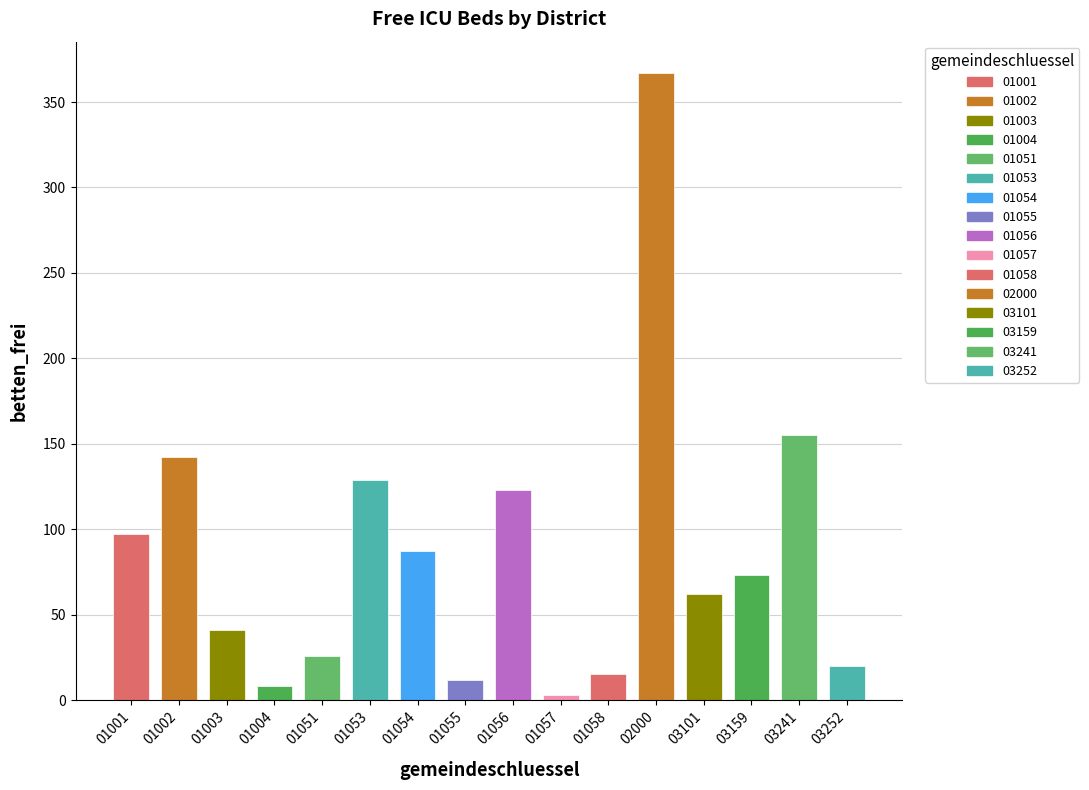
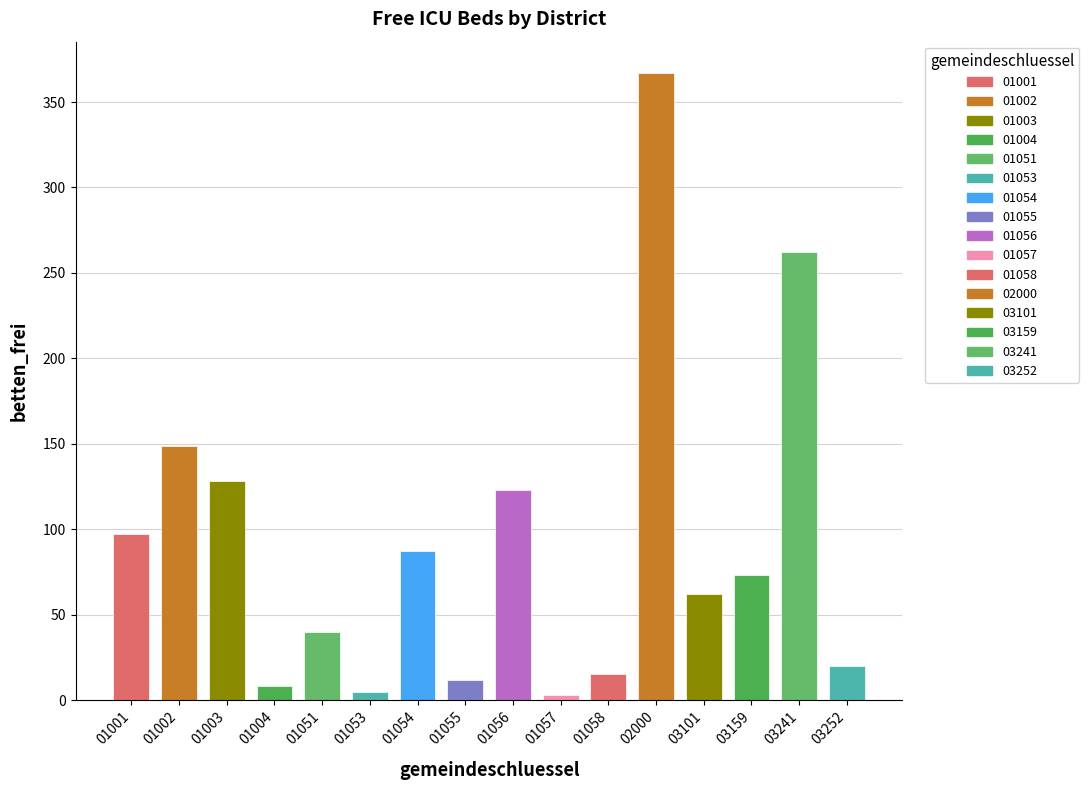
  {
    "01001": 97,
-   "01002": 142,
-   "01003": 41,
+   "01002": 149,
+   "01003": 128,
    "01004": 8,
-   "01051": 26,
-   "01053": 129,
+   "01051": 40,
+   "01053": 5,
    "01054": 87,
    "01055": 12,
    "01056": 123,
    "01057": 3,
    "01058": 15,
    "02000": 367,
    "03101": 62,
    "03159": 73,
-   "03241": 155,
+   "03241": 262,
    "03252": 20
  }
